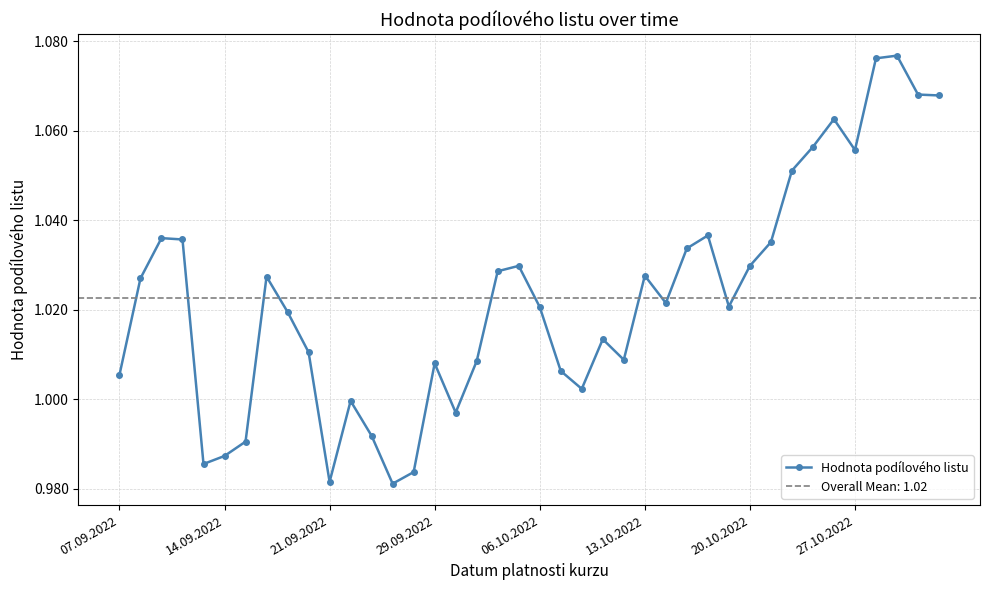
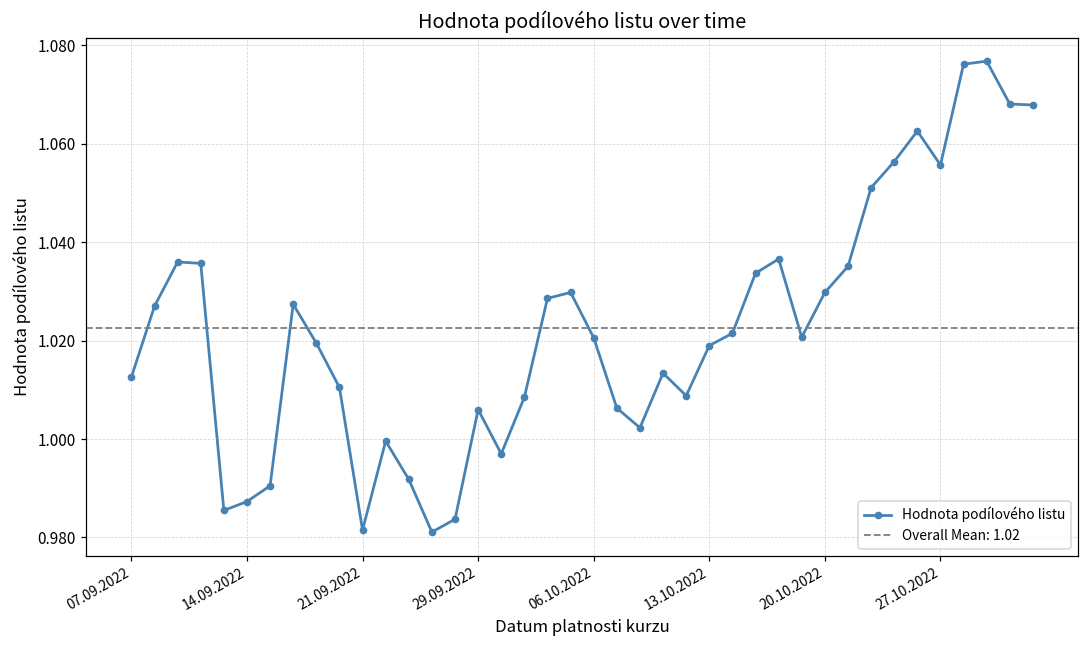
  {
-   "07.09.2022": 1.005,
+   "07.09.2022": 1.013,
    "14.09.2022": 0.987,
    "21.09.2022": 0.982,
-   "29.09.2022": 1.008,
+   "29.09.2022": 1.006,
    "06.10.2022": 1.021,
-   "13.10.2022": 1.028,
+   "13.10.2022": 1.019,
    "20.10.2022": 1.030,
    "27.10.2022": 1.056
  }
